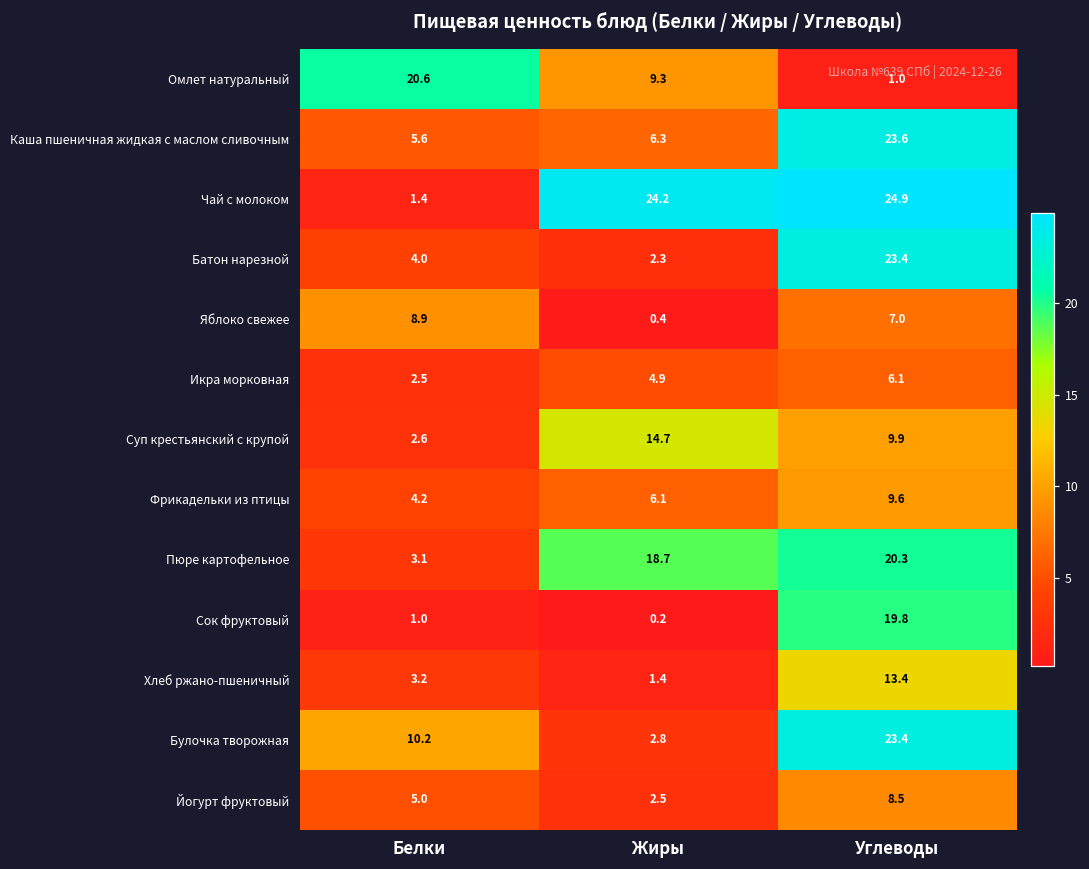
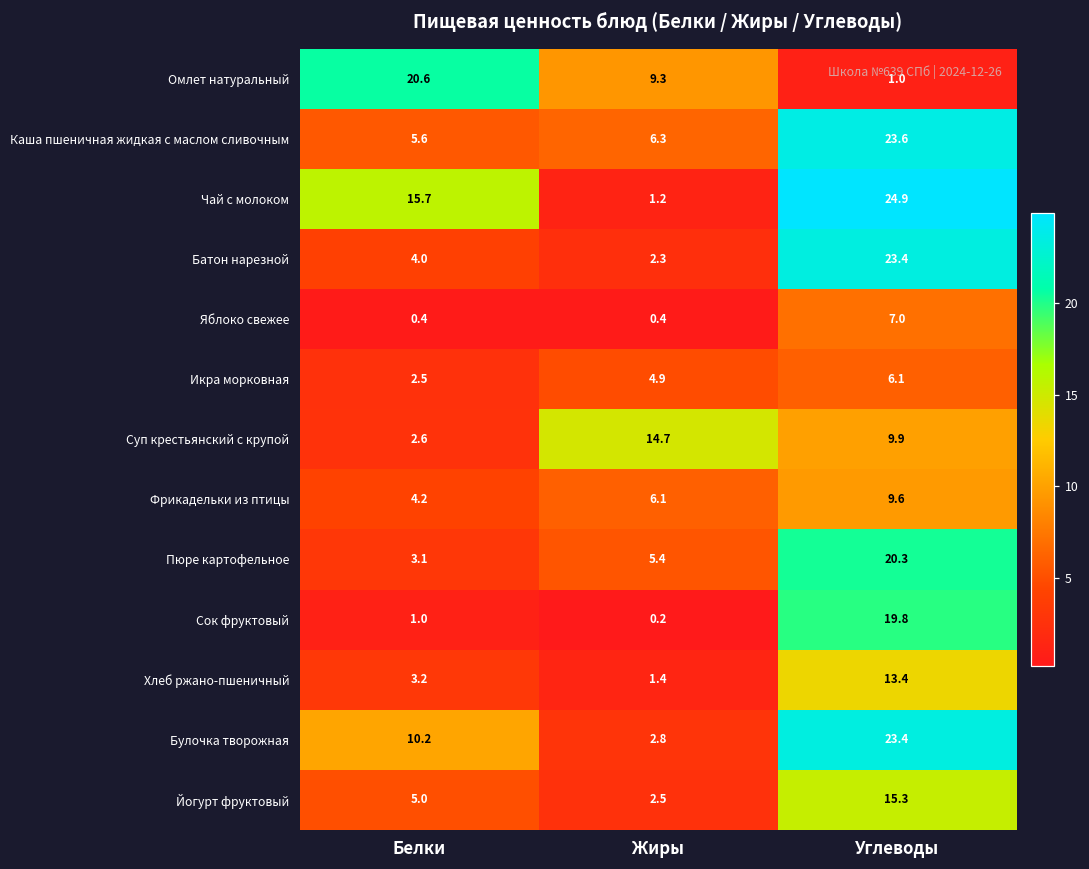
  {
    "Омлет натуральный": {
      "Белки": 20.6,
      "Жиры": 9.3
    },
    "Каша пшеничная жидкая с маслом сливочным": {
      "Белки": 5.6,
      "Жиры": 6.3,
      "Углеводы": 23.6
    },
    "Чай с молоком": {
-     "Белки": 1.4,
-     "Жиры": 24.2,
+     "Белки": 15.7,
+     "Жиры": 1.2,
      "Углеводы": 24.9
    },
    "Батон нарезной": {
      "Белки": 4.0,
      "Жиры": 2.3,
      "Углеводы": 23.4
    },
    "Яблоко свежее": {
-     "Белки": 8.9,
+     "Белки": 0.4,
      "Жиры": 0.4,
      "Углеводы": 7.0
    },
    "Икра морковная": {
      "Белки": 2.5,
      "Жиры": 4.9,
      "Углеводы": 6.1
    },
    "Суп крестьянский с крупой": {
      "Белки": 2.6,
      "Жиры": 14.7,
      "Углеводы": 9.9
    },
    "Фрикадельки из птицы": {
      "Белки": 4.2,
      "Жиры": 6.1,
      "Углеводы": 9.6
    },
    "Пюре картофельное": {
      "Белки": 3.1,
-     "Жиры": 18.7,
+     "Жиры": 5.4,
      "Углеводы": 20.3
    },
    "Сок фруктовый": {
      "Белки": 1.0,
      "Жиры": 0.2,
      "Углеводы": 19.8
    },
    "Хлеб ржано-пшеничный": {
      "Белки": 3.2,
      "Жиры": 1.4,
      "Углеводы": 13.4
    },
    "Булочка творожная": {
      "Белки": 10.2,
      "Жиры": 2.8,
      "Углеводы": 23.4
    },
    "Йогурт фруктовый": {
      "Белки": 5.0,
      "Жиры": 2.5,
-     "Углеводы": 8.5
+     "Углеводы": 15.3
    }
  }
